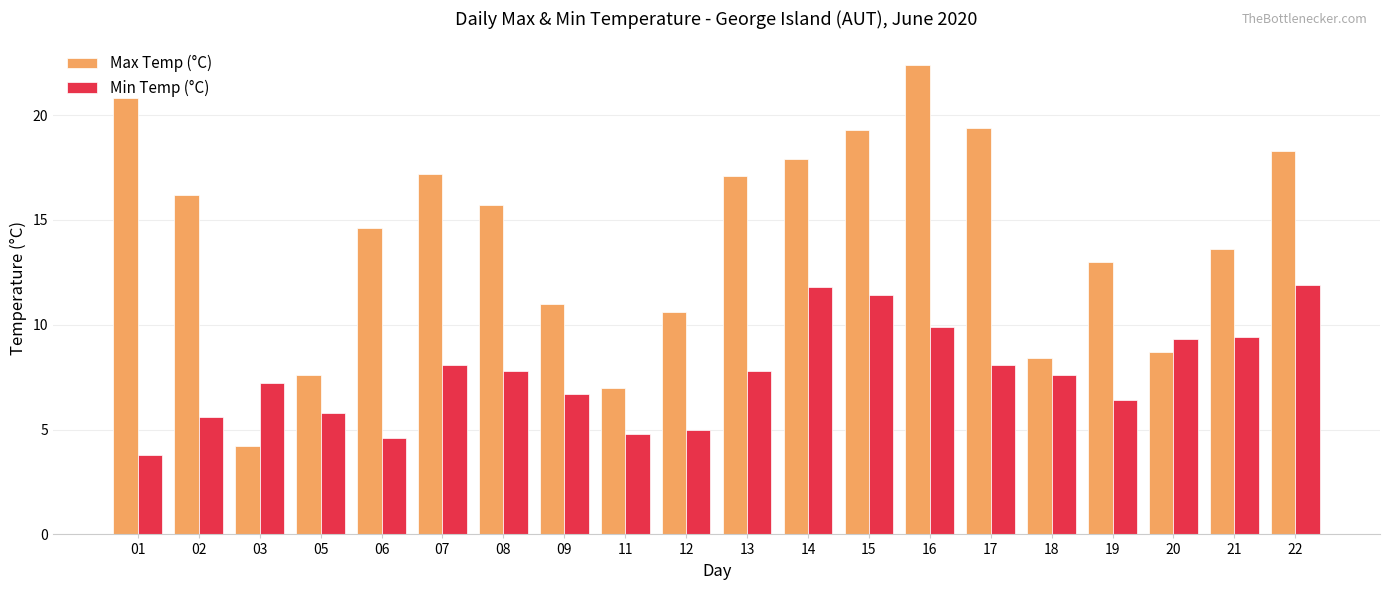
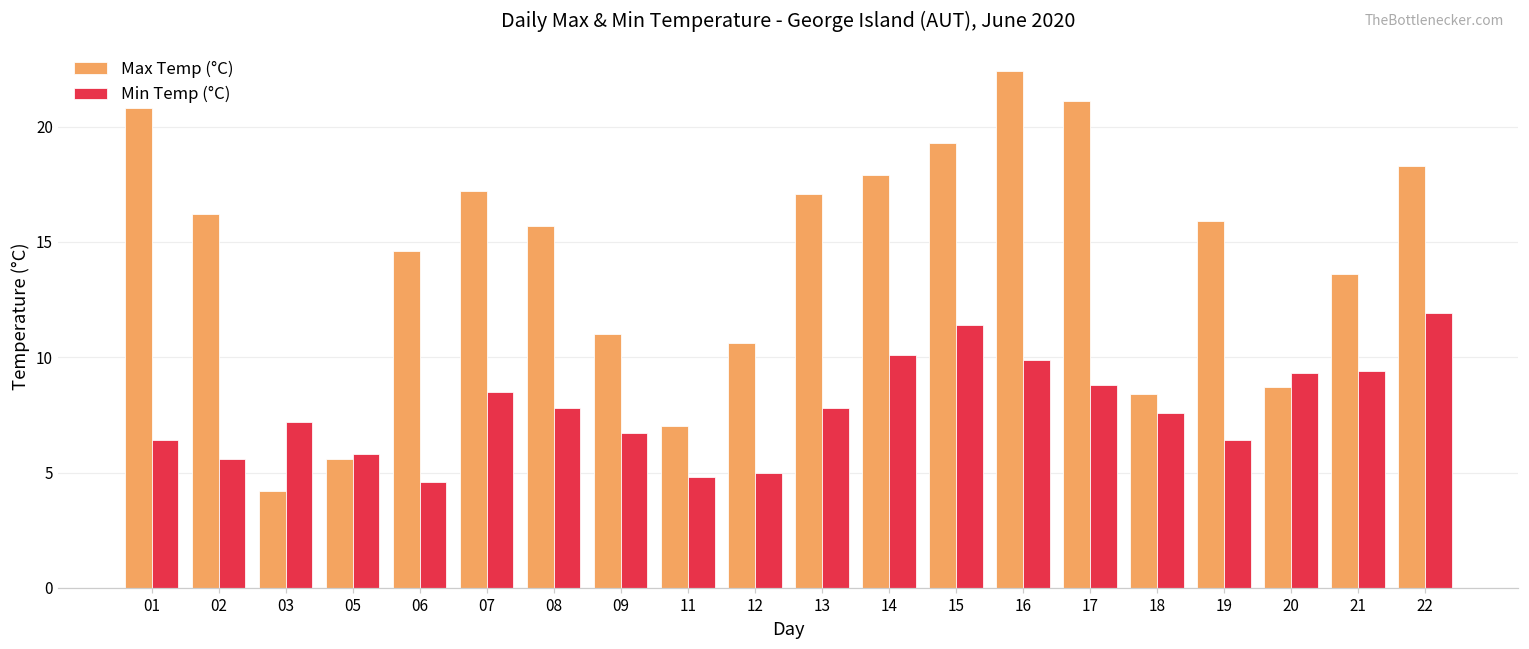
  {
    "Max Temp (°C)": {
      "01": 20.8,
      "02": 16.2,
      "03": 4.2,
-     "05": 7.6,
+     "05": 5.6,
      "06": 14.6,
      "07": 17.2,
      "08": 15.7,
      "09": 11.0,
      "11": 7.0,
      "12": 10.6,
      "13": 17.1,
      "14": 17.9,
      "15": 19.3,
      "16": 22.4,
-     "17": 19.4,
+     "17": 21.1,
      "18": 8.4,
-     "19": 13.0,
+     "19": 15.9,
      "20": 8.7,
      "21": 13.6,
      "22": 18.3
    },
    "Min Temp (°C)": {
-     "01": 3.8,
+     "01": 6.4,
      "02": 5.6,
      "03": 7.2,
      "05": 5.8,
      "06": 4.6,
-     "07": 8.1,
+     "07": 8.5,
      "08": 7.8,
      "09": 6.7,
      "11": 4.8,
      "12": 5.0,
      "13": 7.8,
-     "14": 11.8,
+     "14": 10.1,
      "15": 11.4,
      "16": 9.9,
-     "17": 8.1,
+     "17": 8.8,
      "18": 7.6,
      "19": 6.4,
      "20": 9.3,
      "21": 9.4,
      "22": 11.9
    }
  }
